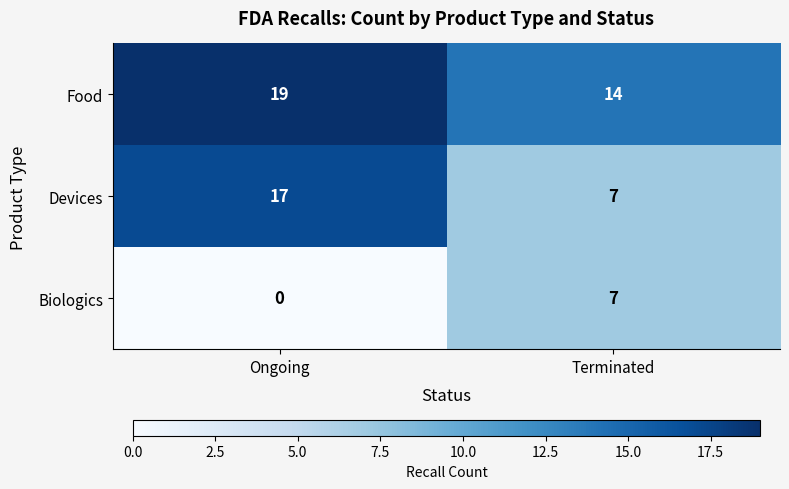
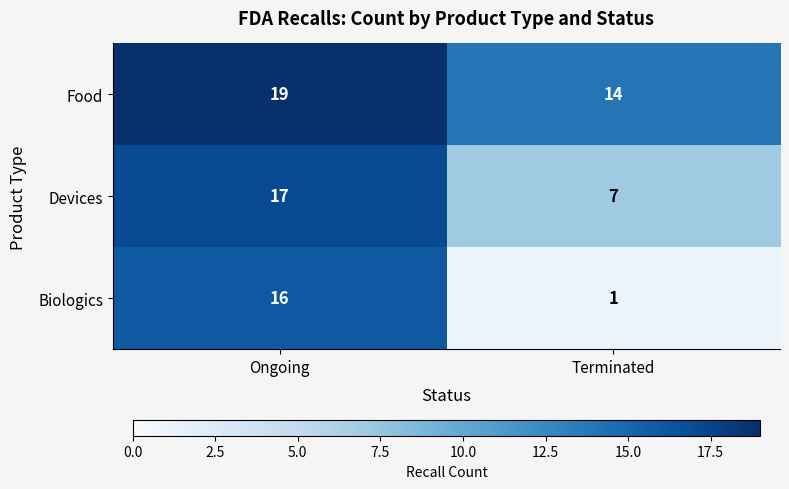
  {
    "Food": {
      "Ongoing": 19,
      "Terminated": 14
    },
    "Devices": {
      "Ongoing": 17,
      "Terminated": 7
    },
    "Biologics": {
-     "Ongoing": 0,
-     "Terminated": 7
+     "Ongoing": 16,
+     "Terminated": 1
    }
  }
